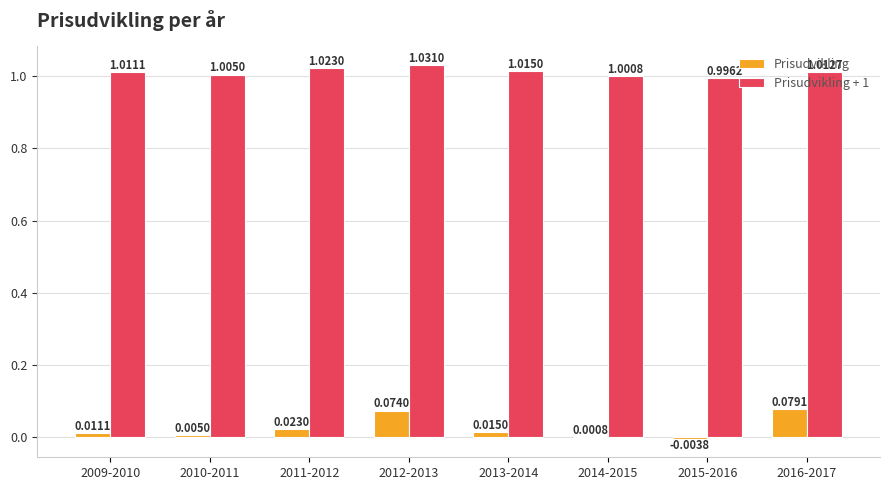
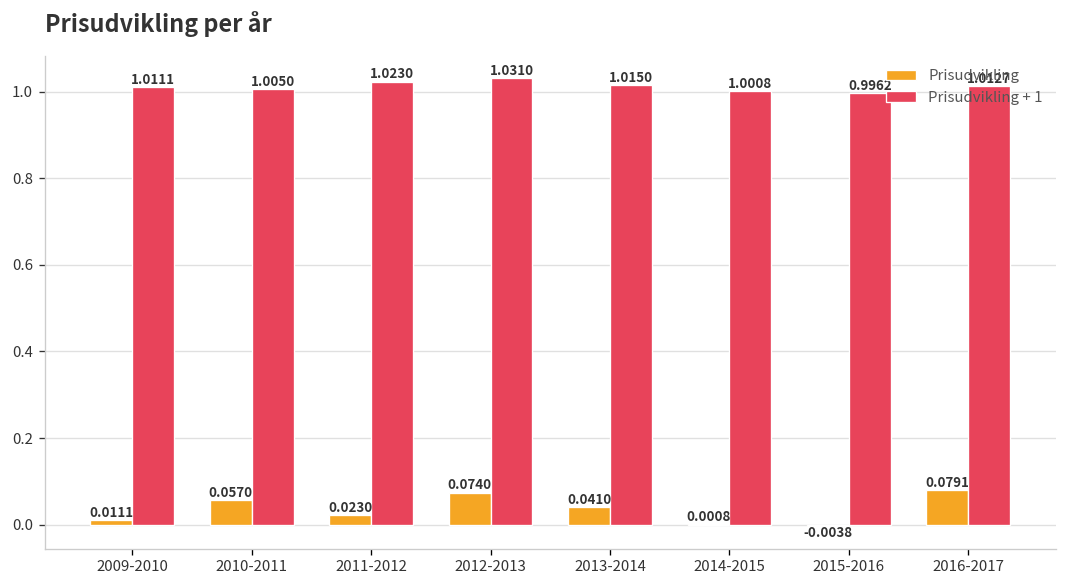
  {
    "Prisudvikling": {
      "2009-2010": 0.0111,
-     "2010-2011": 0.0050,
+     "2010-2011": 0.0570,
      "2011-2012": 0.0230,
      "2012-2013": 0.0740,
-     "2013-2014": 0.0150,
+     "2013-2014": 0.0410,
      "2014-2015": 0.0008,
      "2015-2016": -0.0038,
      "2016-2017": 0.0791
    },
    "Prisudvikling + 1": {
      "2009-2010": 1.0111,
      "2010-2011": 1.0050,
      "2011-2012": 1.0230,
      "2012-2013": 1.0310,
      "2013-2014": 1.0150,
      "2014-2015": 1.0008,
      "2015-2016": 0.9962,
      "2016-2017": 1.0127
    }
  }
